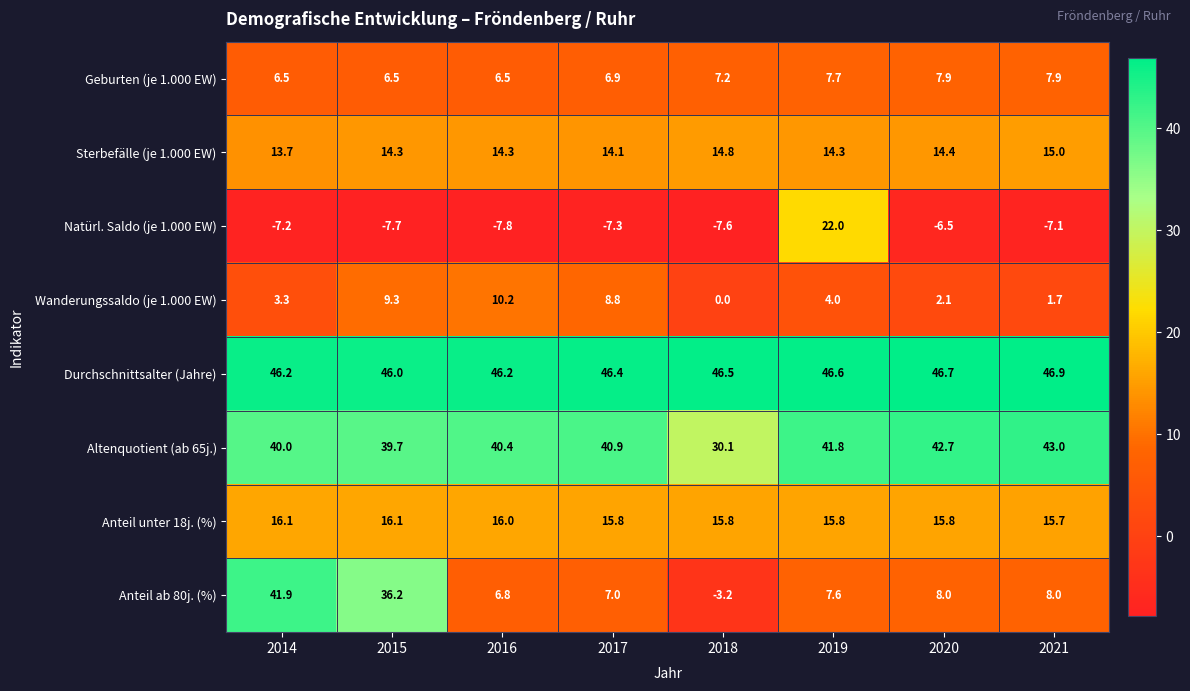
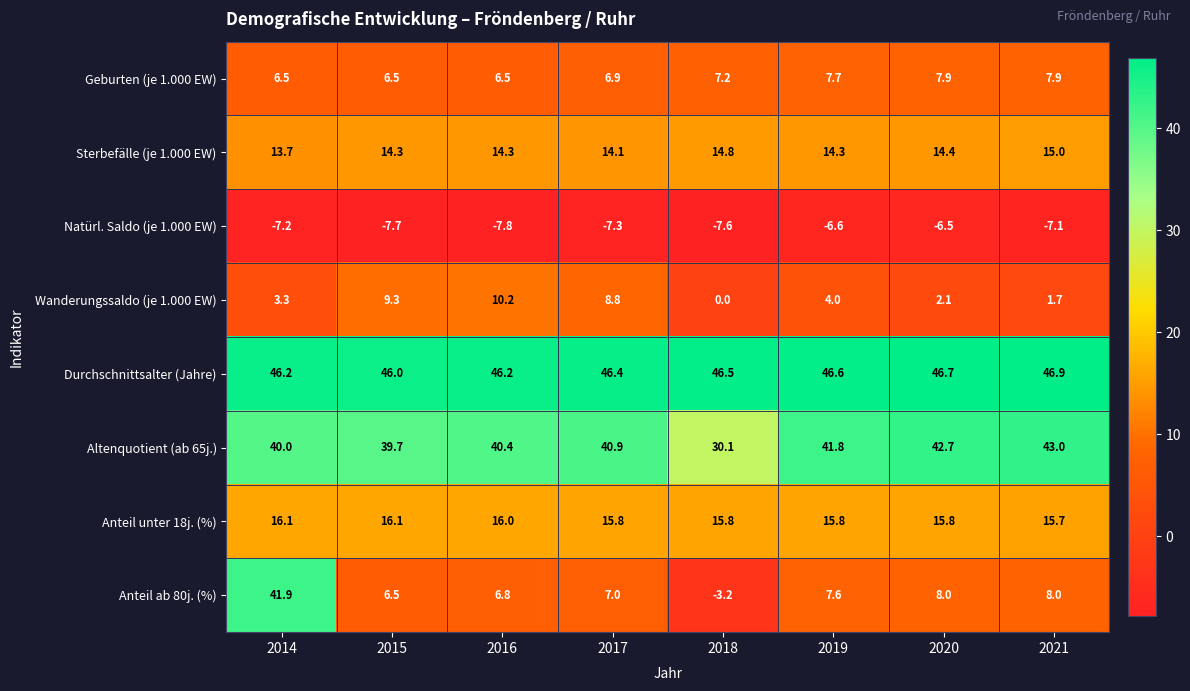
  {
    "Geburten (je 1.000 EW)": {
      "2014": 6.5,
      "2015": 6.5,
      "2016": 6.5,
      "2017": 6.9,
      "2018": 7.2,
      "2019": 7.7,
      "2020": 7.9,
      "2021": 7.9
    },
    "Sterbefälle (je 1.000 EW)": {
      "2014": 13.7,
      "2015": 14.3,
      "2016": 14.3,
      "2017": 14.1,
      "2018": 14.8,
      "2019": 14.3,
      "2020": 14.4,
      "2021": 15.0
    },
    "Natürl. Saldo (je 1.000 EW)": {
      "2014": -7.2,
      "2015": -7.7,
      "2016": -7.8,
      "2017": -7.3,
      "2018": -7.6,
-     "2019": 22.0,
+     "2019": -6.6,
      "2020": -6.5,
      "2021": -7.1
    },
    "Wanderungssaldo (je 1.000 EW)": {
      "2014": 3.3,
      "2015": 9.3,
      "2016": 10.2,
      "2017": 8.8,
      "2018": 0.0,
      "2019": 4.0,
      "2020": 2.1,
      "2021": 1.7
    },
    "Durchschnittsalter (Jahre)": {
      "2014": 46.2,
      "2015": 46.0,
      "2016": 46.2,
      "2017": 46.4,
      "2018": 46.5,
      "2019": 46.6,
      "2020": 46.7,
      "2021": 46.9
    },
    "Altenquotient (ab 65j.)": {
      "2014": 40.0,
      "2015": 39.7,
      "2016": 40.4,
      "2017": 40.9,
      "2018": 30.1,
      "2019": 41.8,
      "2020": 42.7,
      "2021": 43.0
    },
    "Anteil unter 18j. (%)": {
      "2014": 16.1,
      "2015": 16.1,
      "2016": 16.0,
      "2017": 15.8,
      "2018": 15.8,
      "2019": 15.8,
      "2020": 15.8,
      "2021": 15.7
    },
    "Anteil ab 80j. (%)": {
      "2014": 41.9,
-     "2015": 36.2,
+     "2015": 6.5,
      "2016": 6.8,
      "2017": 7.0,
      "2018": -3.2,
      "2019": 7.6,
      "2020": 8.0,
      "2021": 8.0
    }
  }
